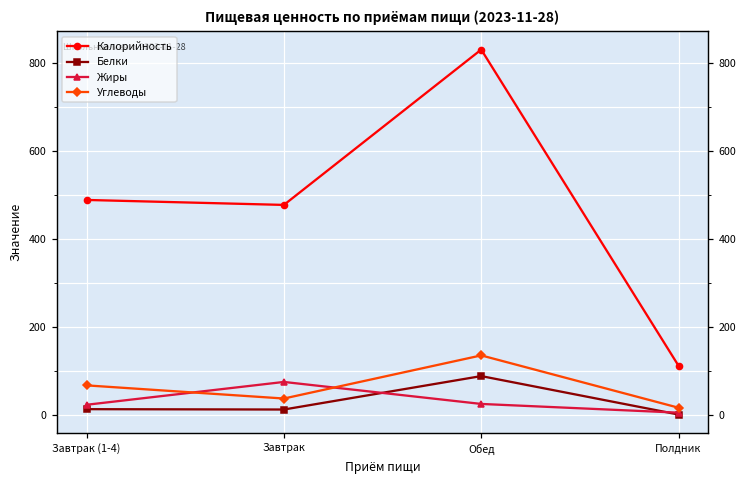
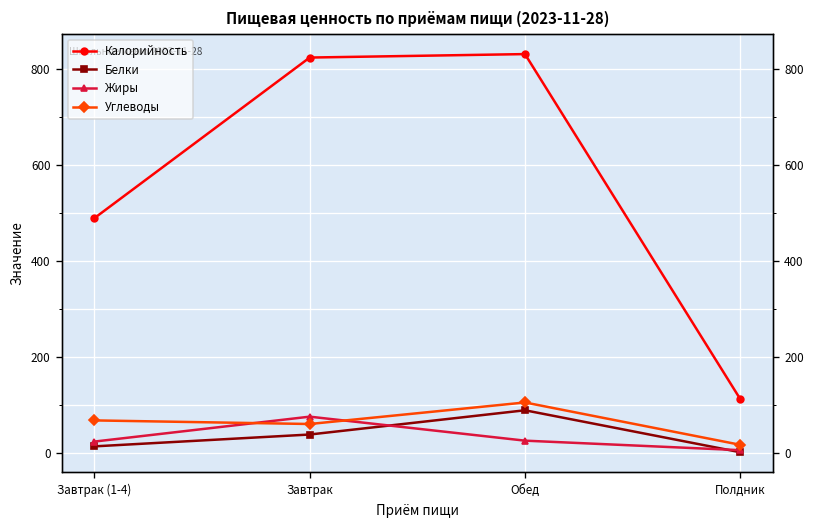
  {
    "Калорийность": {
      "Завтрак (1-4)": 490,
-     "Завтрак": 480,
+     "Завтрак": 820,
      "Обед": 830,
      "Полдник": 110
    },
    "Белки": {
      "Завтрак (1-4)": 10,
-     "Завтрак": 10,
+     "Завтрак": 40,
      "Обед": 90
    },
    "Жиры": {
      "Завтрак (1-4)": 20,
      "Завтрак": 80,
      "Обед": 30
    },
    "Углеводы": {
      "Завтрак (1-4)": 70,
-     "Завтрак": 40,
-     "Обед": 140,
+     "Завтрак": 60,
+     "Обед": 100,
      "Полдник": 20
    }
  }
